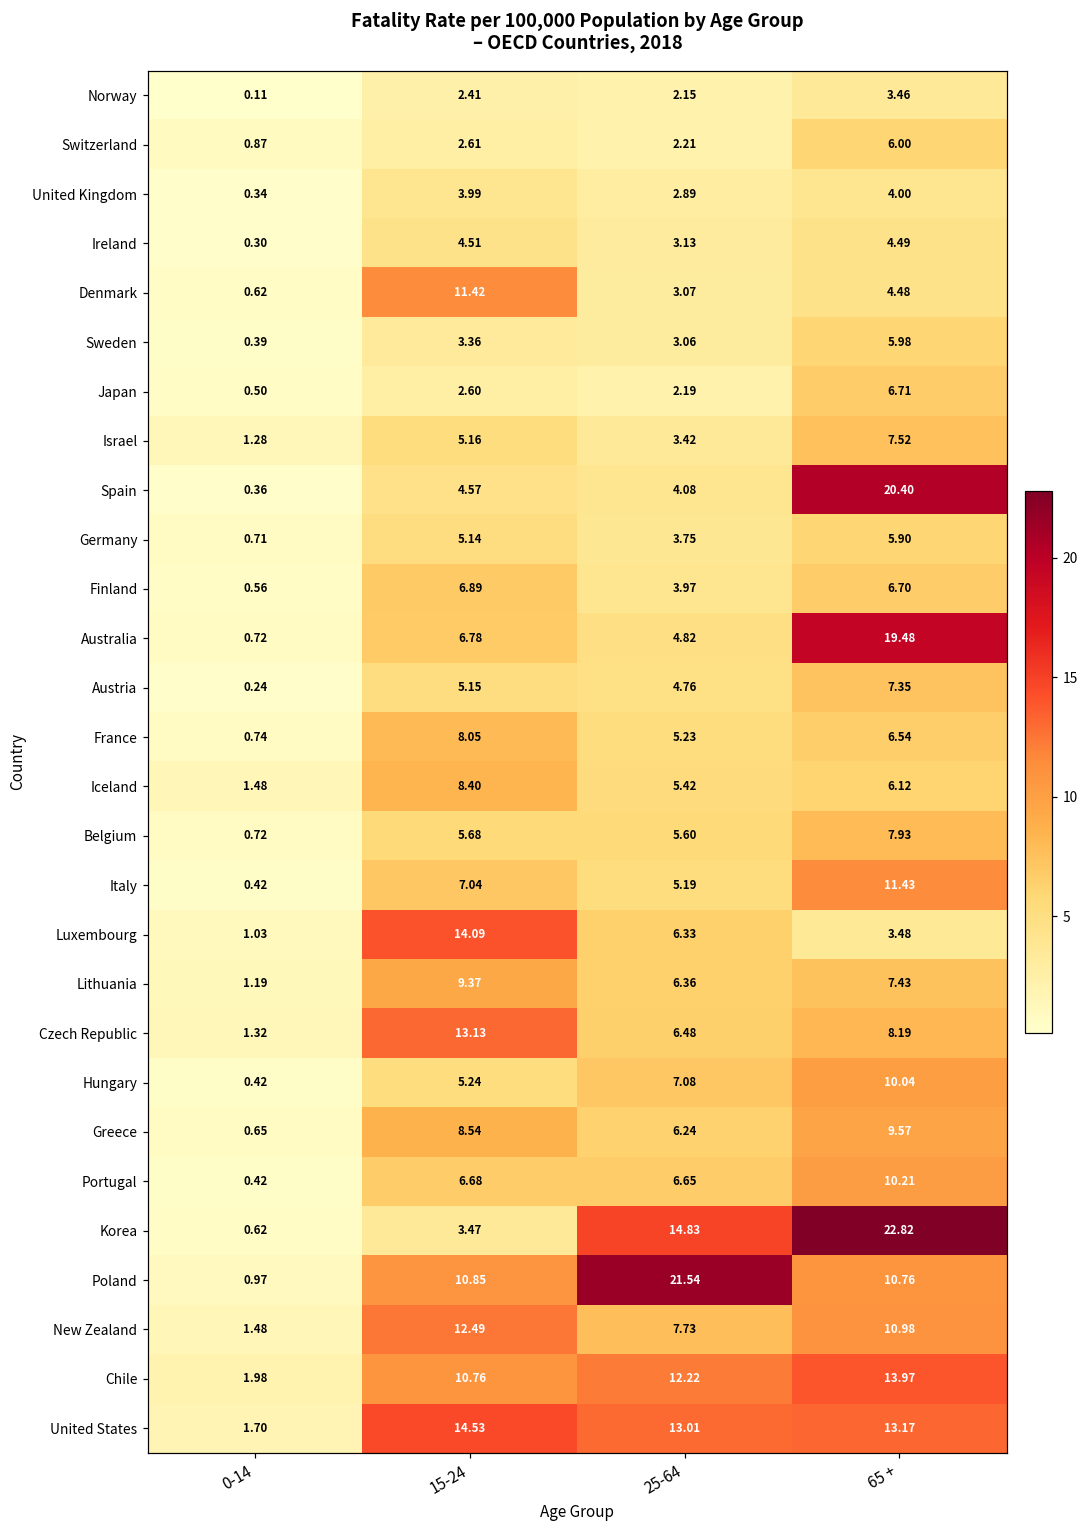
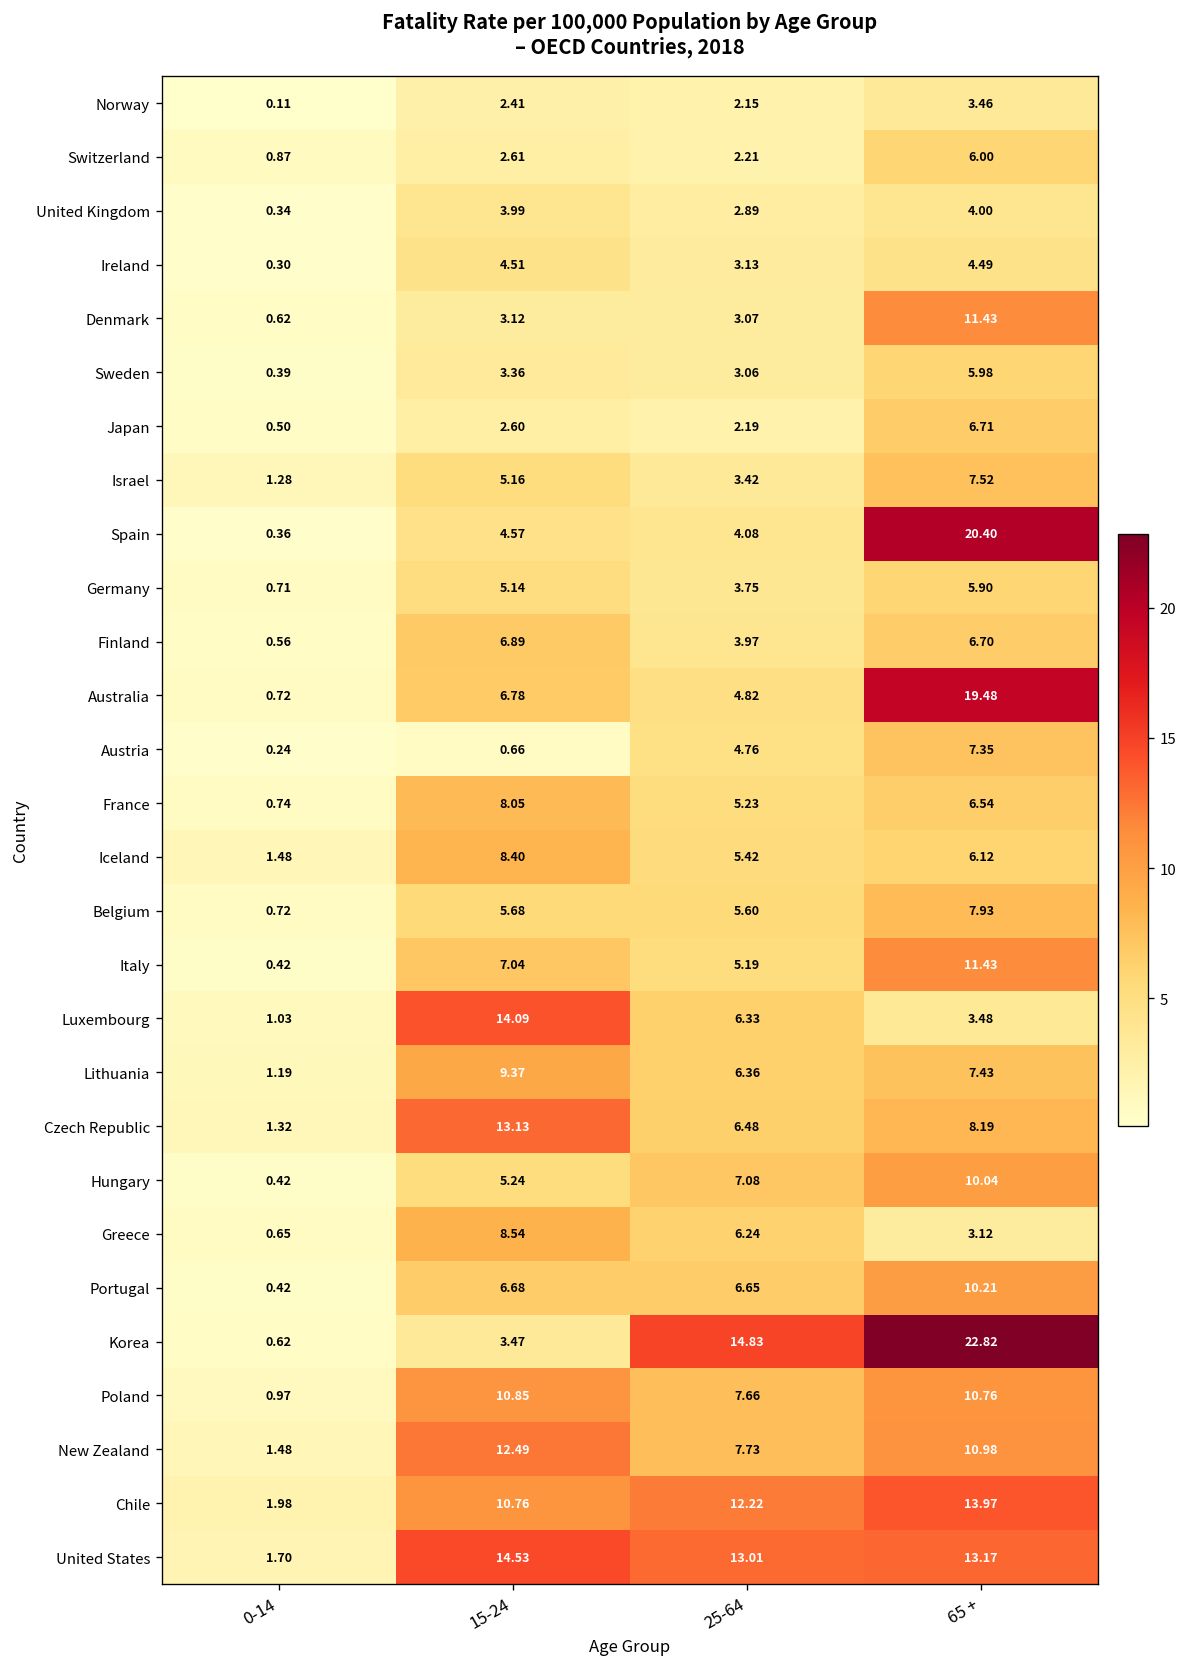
  {
    "Norway": {
      "0-14": 0.11,
      "15-24": 2.41,
      "25-64": 2.15,
      "65 +": 3.46
    },
    "Switzerland": {
      "0-14": 0.87,
      "15-24": 2.61,
      "25-64": 2.21,
      "65 +": 6.00
    },
    "United Kingdom": {
      "0-14": 0.34,
      "15-24": 3.99,
      "25-64": 2.89,
      "65 +": 4.00
    },
    "Ireland": {
      "0-14": 0.30,
      "15-24": 4.51,
      "25-64": 3.13,
      "65 +": 4.49
    },
    "Denmark": {
      "0-14": 0.62,
-     "15-24": 11.42,
+     "15-24": 3.12,
      "25-64": 3.07,
-     "65 +": 4.48
+     "65 +": 11.43
    },
    "Sweden": {
      "0-14": 0.39,
      "15-24": 3.36,
      "25-64": 3.06,
      "65 +": 5.98
    },
    "Japan": {
      "0-14": 0.50,
      "15-24": 2.60,
      "25-64": 2.19,
      "65 +": 6.71
    },
    "Israel": {
      "0-14": 1.28,
      "15-24": 5.16,
      "25-64": 3.42,
      "65 +": 7.52
    },
    "Spain": {
      "0-14": 0.36,
      "15-24": 4.57,
      "25-64": 4.08,
      "65 +": 20.40
    },
    "Germany": {
      "0-14": 0.71,
      "15-24": 5.14,
      "25-64": 3.75,
      "65 +": 5.90
    },
    "Finland": {
      "0-14": 0.56,
      "15-24": 6.89,
      "25-64": 3.97,
      "65 +": 6.70
    },
    "Australia": {
      "0-14": 0.72,
      "15-24": 6.78,
      "25-64": 4.82,
      "65 +": 19.48
    },
    "Austria": {
      "0-14": 0.24,
-     "15-24": 5.15,
+     "15-24": 0.66,
      "25-64": 4.76,
      "65 +": 7.35
    },
    "France": {
      "0-14": 0.74,
      "15-24": 8.05,
      "25-64": 5.23,
      "65 +": 6.54
    },
    "Iceland": {
      "0-14": 1.48,
      "15-24": 8.40,
      "25-64": 5.42,
      "65 +": 6.12
    },
    "Belgium": {
      "0-14": 0.72,
      "15-24": 5.68,
      "25-64": 5.60,
      "65 +": 7.93
    },
    "Italy": {
      "0-14": 0.42,
      "15-24": 7.04,
      "25-64": 5.19,
      "65 +": 11.43
    },
    "Luxembourg": {
      "0-14": 1.03,
      "15-24": 14.09,
      "25-64": 6.33,
      "65 +": 3.48
    },
    "Lithuania": {
      "0-14": 1.19,
      "15-24": 9.37,
      "25-64": 6.36,
      "65 +": 7.43
    },
    "Czech Republic": {
      "0-14": 1.32,
      "15-24": 13.13,
      "25-64": 6.48,
      "65 +": 8.19
    },
    "Hungary": {
      "0-14": 0.42,
      "15-24": 5.24,
      "25-64": 7.08,
      "65 +": 10.04
    },
    "Greece": {
      "0-14": 0.65,
      "15-24": 8.54,
      "25-64": 6.24,
-     "65 +": 9.57
+     "65 +": 3.12
    },
    "Portugal": {
      "0-14": 0.42,
      "15-24": 6.68,
      "25-64": 6.65,
      "65 +": 10.21
    },
    "Korea": {
      "0-14": 0.62,
      "15-24": 3.47,
      "25-64": 14.83,
      "65 +": 22.82
    },
    "Poland": {
      "0-14": 0.97,
      "15-24": 10.85,
-     "25-64": 21.54,
+     "25-64": 7.66,
      "65 +": 10.76
    },
    "New Zealand": {
      "0-14": 1.48,
      "15-24": 12.49,
      "25-64": 7.73,
      "65 +": 10.98
    },
    "Chile": {
      "0-14": 1.98,
      "15-24": 10.76,
      "25-64": 12.22,
      "65 +": 13.97
    },
    "United States": {
      "0-14": 1.70,
      "15-24": 14.53,
      "25-64": 13.01,
      "65 +": 13.17
    }
  }
